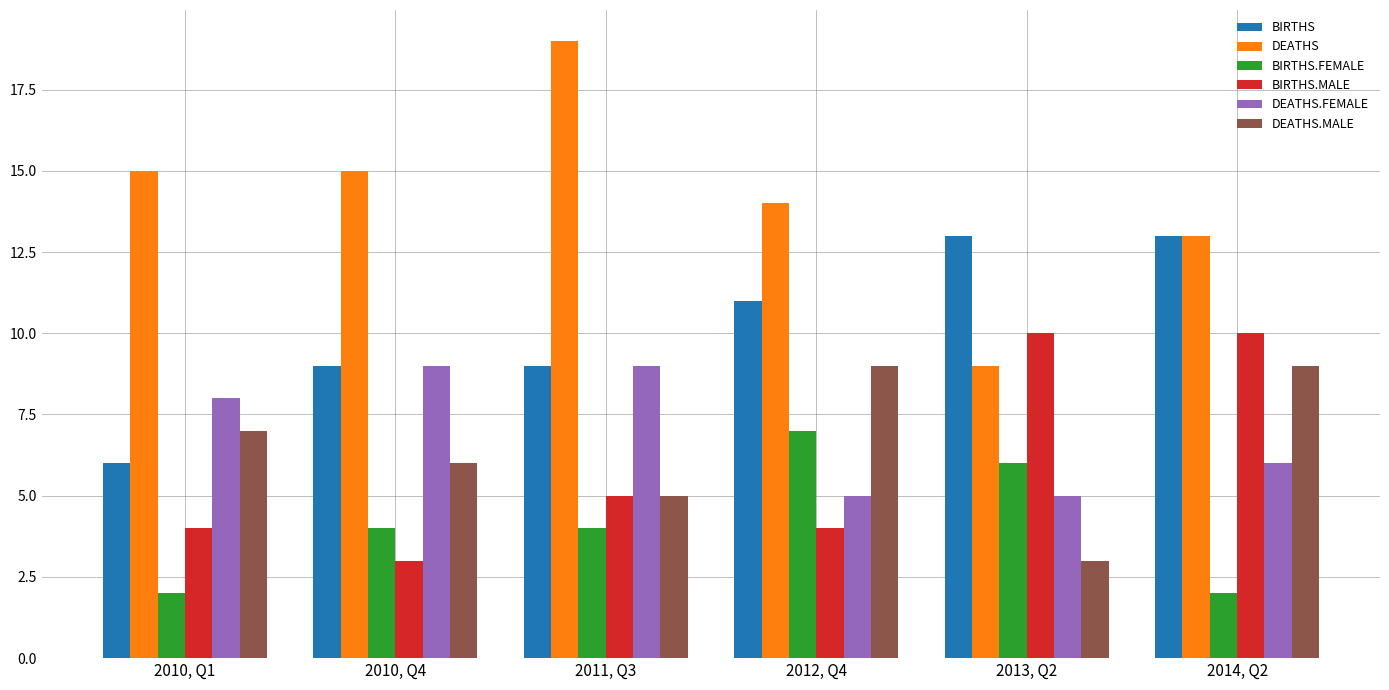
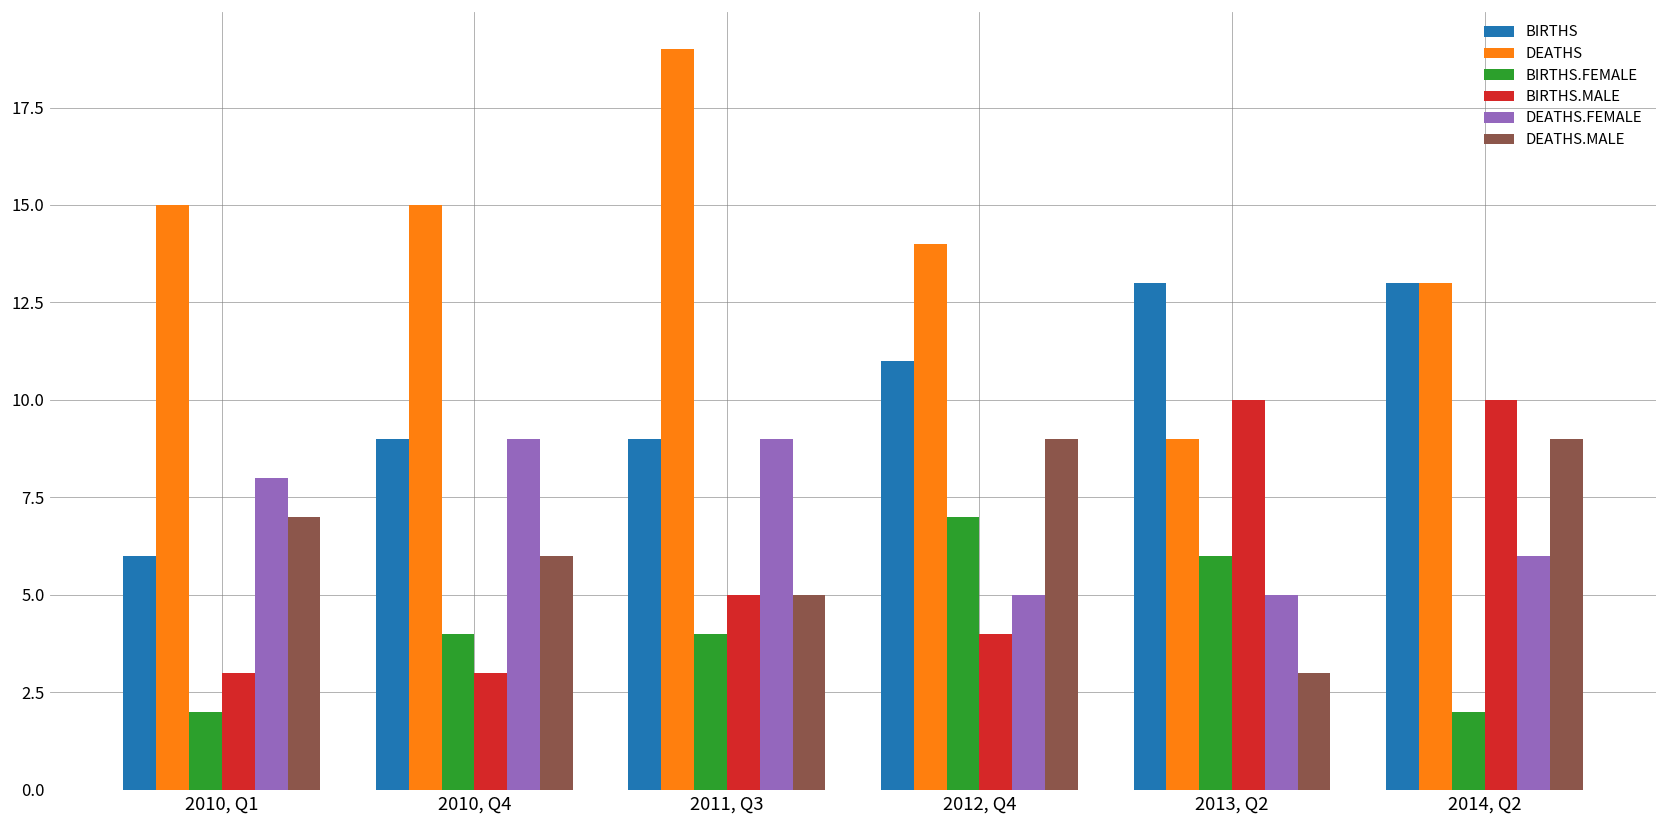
  {
    "BIRTHS": {
      "2010, Q1": 6,
      "2010, Q4": 9,
      "2011, Q3": 9,
      "2012, Q4": 11,
      "2013, Q2": 13,
      "2014, Q2": 13
    },
    "DEATHS": {
      "2010, Q1": 15,
      "2010, Q4": 15,
      "2011, Q3": 19,
      "2012, Q4": 14,
      "2013, Q2": 9,
      "2014, Q2": 13
    },
    "BIRTHS.FEMALE": {
      "2010, Q1": 2,
      "2010, Q4": 4,
      "2011, Q3": 4,
      "2012, Q4": 7,
      "2013, Q2": 6,
      "2014, Q2": 2
    },
    "BIRTHS.MALE": {
-     "2010, Q1": 4,
+     "2010, Q1": 3,
      "2010, Q4": 3,
      "2011, Q3": 5,
      "2012, Q4": 4,
      "2013, Q2": 10,
      "2014, Q2": 10
    },
    "DEATHS.FEMALE": {
      "2010, Q1": 8,
      "2010, Q4": 9,
      "2011, Q3": 9,
      "2012, Q4": 5,
      "2013, Q2": 5,
      "2014, Q2": 6
    },
    "DEATHS.MALE": {
      "2010, Q1": 7,
      "2010, Q4": 6,
      "2011, Q3": 5,
      "2012, Q4": 9,
      "2013, Q2": 3,
      "2014, Q2": 9
    }
  }
